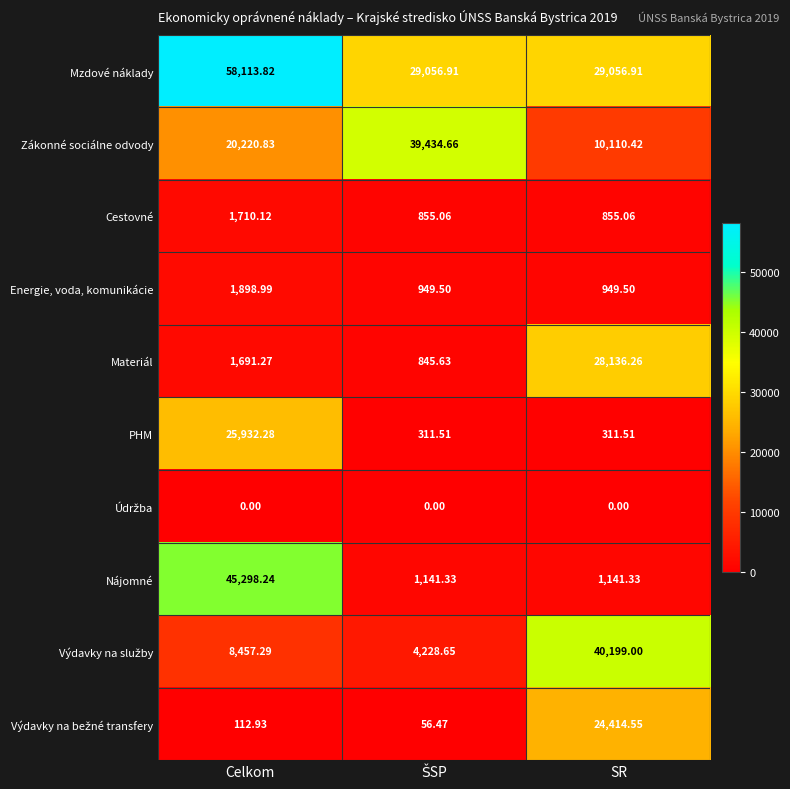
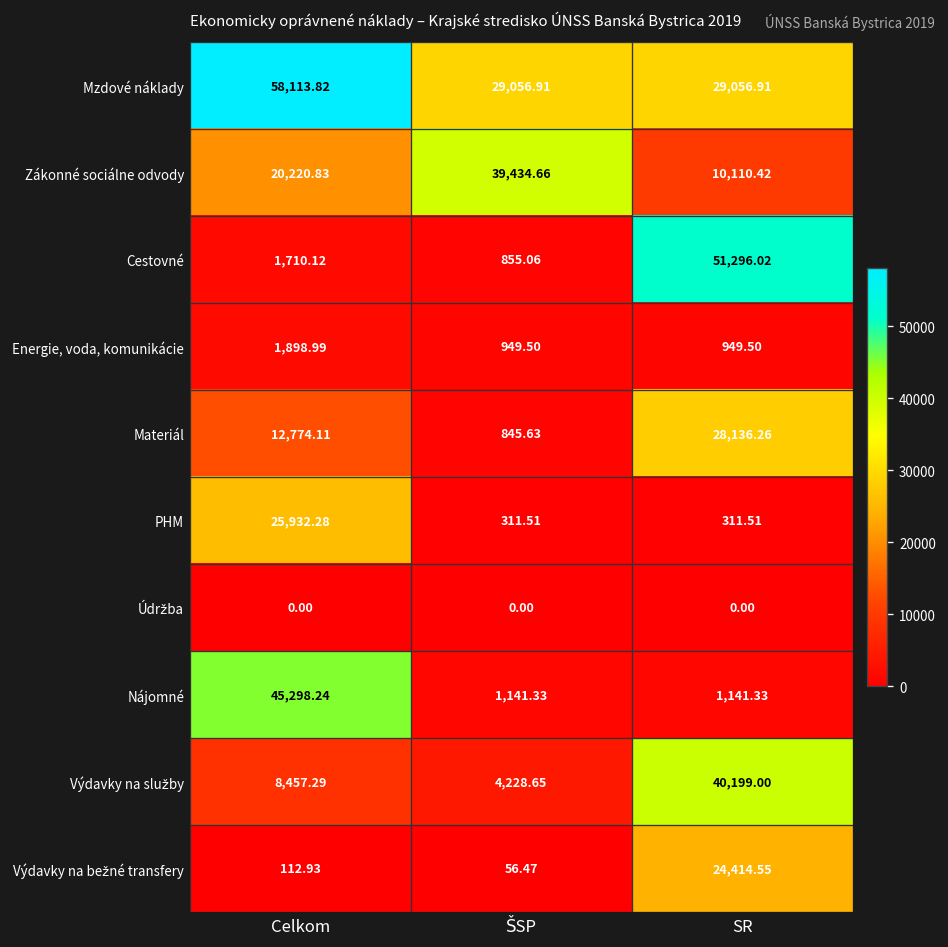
  {
    "Mzdové náklady": {
      "Celkom": "58,113.82",
      "ŠSP": "29,056.91",
      "SR": "29,056.91"
    },
    "Zákonné sociálne odvody": {
      "Celkom": "20,220.83",
      "ŠSP": "39,434.66",
      "SR": "10,110.42"
    },
    "Cestovné": {
      "Celkom": "1,710.12",
      "ŠSP": "855.06",
-     "SR": "855.06"
+     "SR": "51,296.02"
    },
    "Energie, voda, komunikácie": {
      "Celkom": "1,898.99",
      "ŠSP": "949.50",
      "SR": "949.50"
    },
    "Materiál": {
-     "Celkom": "1,691.27",
+     "Celkom": "12,774.11",
      "ŠSP": "845.63",
      "SR": "28,136.26"
    },
    "PHM": {
      "Celkom": "25,932.28",
      "ŠSP": "311.51",
      "SR": "311.51"
    },
    "Údržba": {
      "Celkom": "0.00",
      "ŠSP": "0.00",
      "SR": "0.00"
    },
    "Nájomné": {
      "Celkom": "45,298.24",
      "ŠSP": "1,141.33",
      "SR": "1,141.33"
    },
    "Výdavky na služby": {
      "Celkom": "8,457.29",
      "ŠSP": "4,228.65",
      "SR": "40,199.00"
    },
    "Výdavky na bežné transfery": {
      "Celkom": "112.93",
      "ŠSP": "56.47",
      "SR": "24,414.55"
    }
  }
